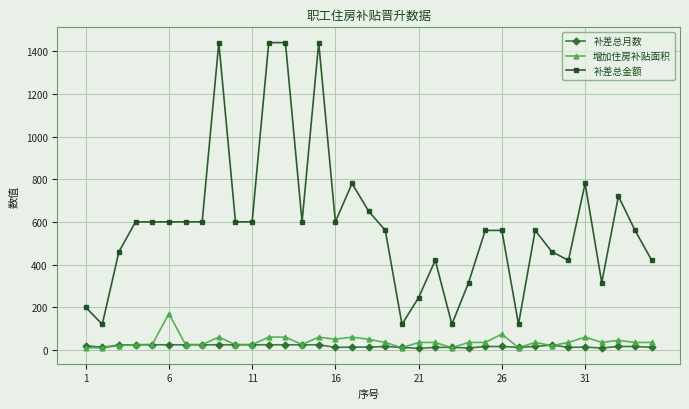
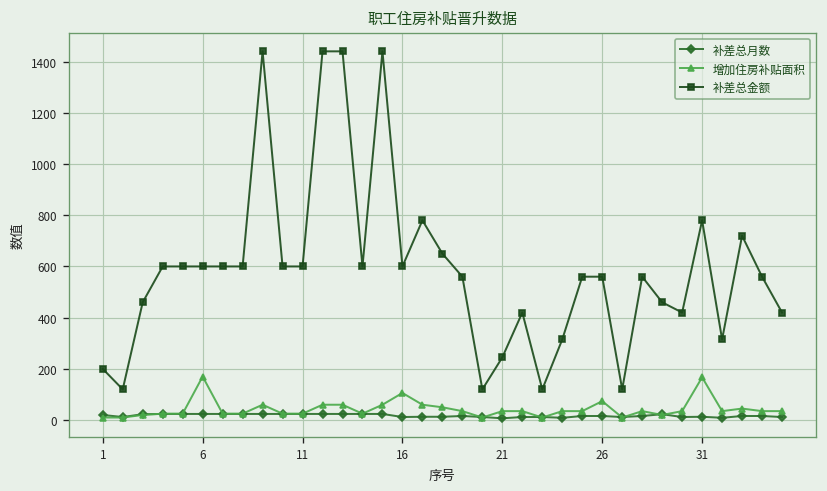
  {
    "增加住房补贴面积": {
      "6": 170,
-     "16": 50,
+     "16": 110,
      "21": 40,
      "26": 70,
-     "31": 60
+     "31": 170
    }
  }
